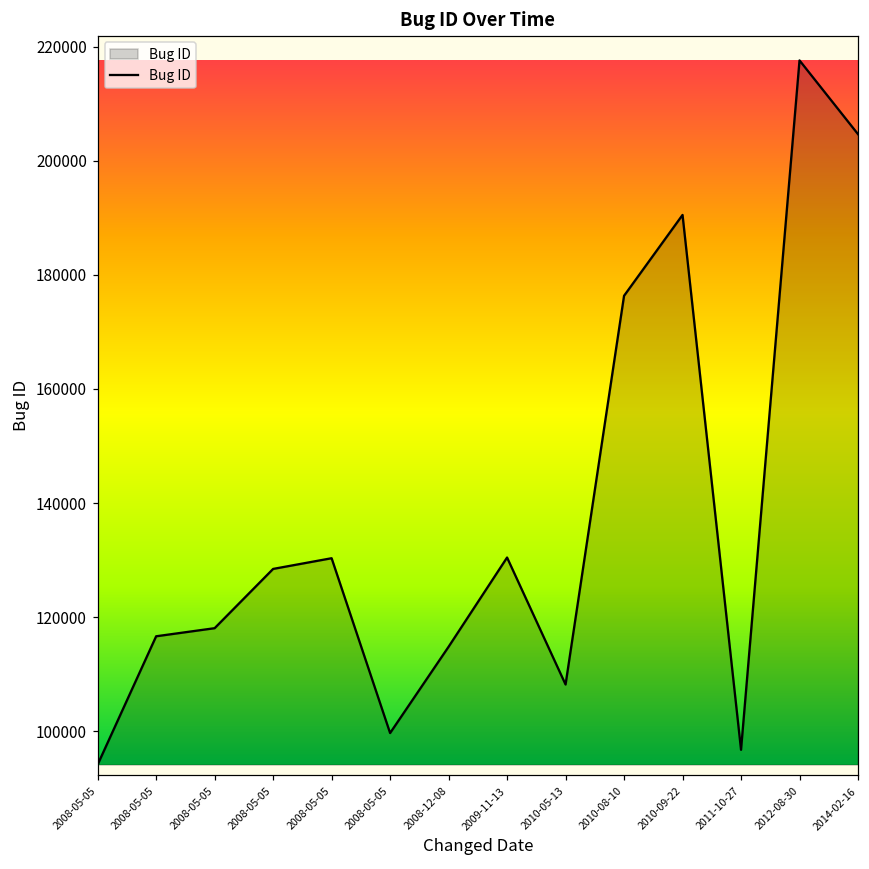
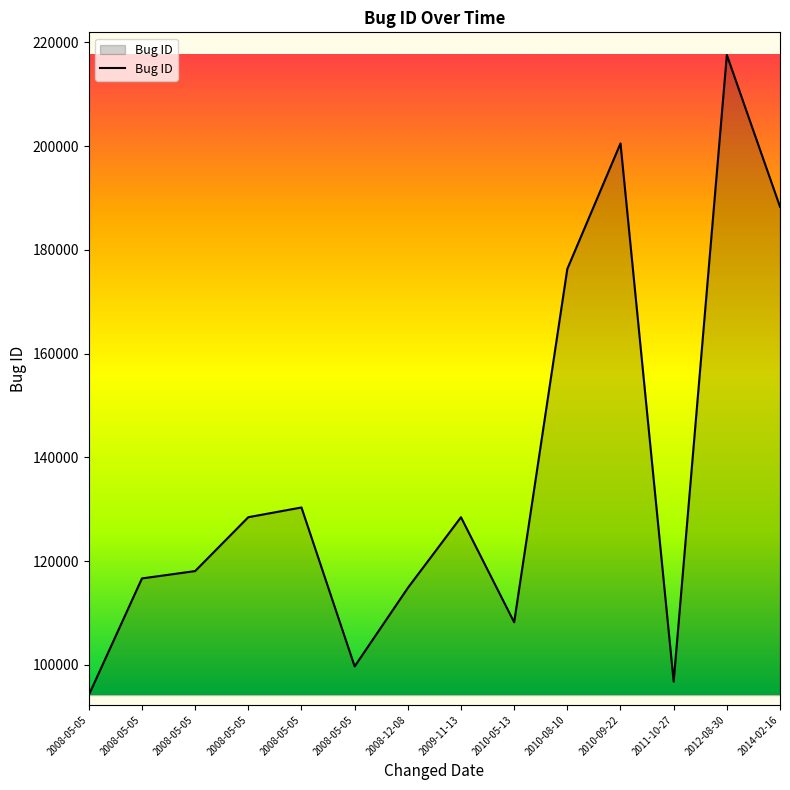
  {
    "2008-12-08": 115000,
-   "2009-11-13": 130000,
+   "2009-11-13": 128000,
    "2010-05-13": 108000,
    "2010-08-10": 176000,
-   "2010-09-22": 191000,
+   "2010-09-22": 201000,
    "2011-10-27": 97000,
    "2012-08-30": 218000,
-   "2014-02-16": 205000
+   "2014-02-16": 188000
  }
